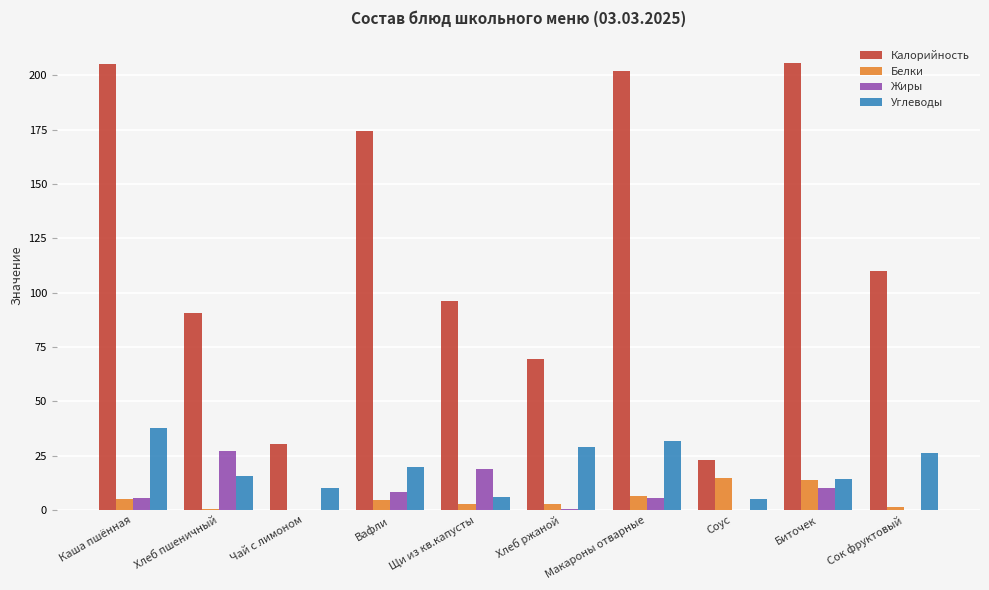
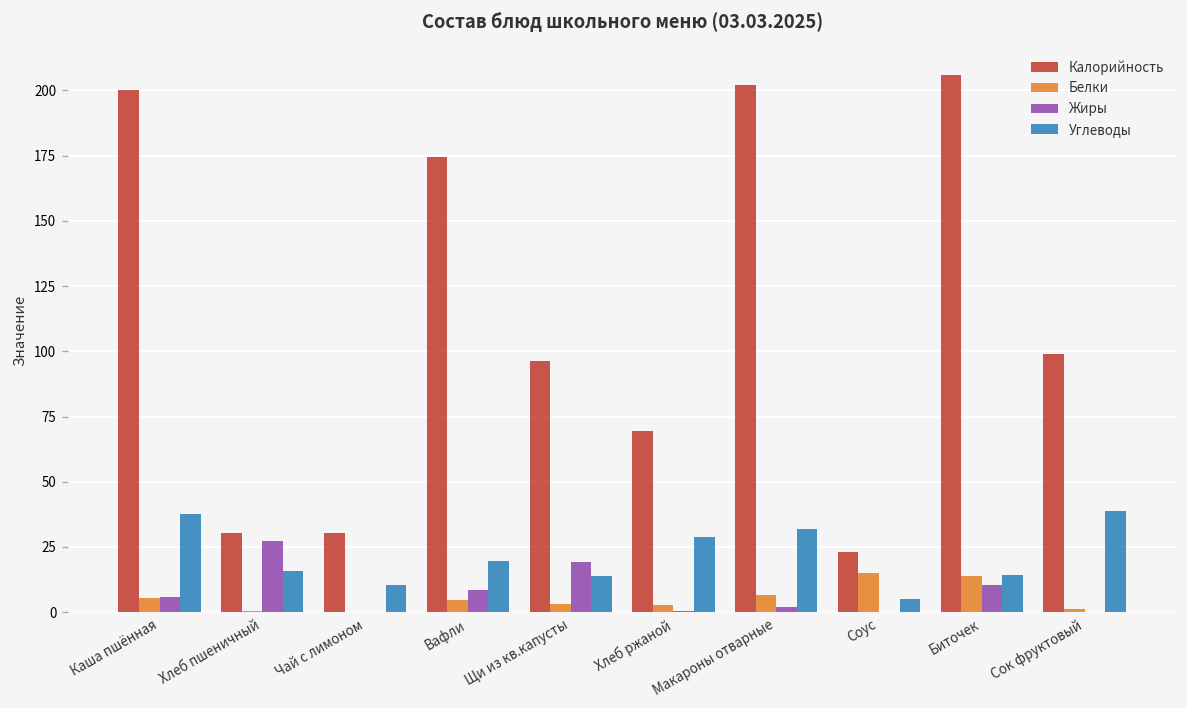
  {
    "Калорийность": {
-     "Каша пшённая": 205,
-     "Хлеб пшеничный": 91,
+     "Каша пшённая": 200,
+     "Хлеб пшеничный": 30,
      "Чай с лимоном": 30,
      "Вафли": 175,
      "Щи из кв.капусты": 96,
      "Хлеб ржаной": 70,
      "Макароны отварные": 202,
      "Соус": 23,
      "Биточек": 206,
-     "Сок фруктовый": 110
+     "Сок фруктовый": 99
    },
    "Белки": {
      "Каша пшённая": 5,
      "Вафли": 5,
      "Щи из кв.капусты": 3,
      "Хлеб ржаной": 3,
      "Макароны отварные": 7,
      "Соус": 15,
      "Биточек": 14,
      "Сок фруктовый": 1
    },
    "Жиры": {
      "Каша пшённая": 6,
      "Хлеб пшеничный": 27,
      "Вафли": 8,
      "Щи из кв.капусты": 19,
-     "Макароны отварные": 6,
+     "Макароны отварные": 2,
      "Соус": 0,
      "Биточек": 10,
      "Сок фруктовый": 0
    },
    "Углеводы": {
      "Каша пшённая": 38,
      "Хлеб пшеничный": 16,
      "Чай с лимоном": 10,
      "Вафли": 20,
-     "Щи из кв.капусты": 6,
+     "Щи из кв.капусты": 14,
      "Хлеб ржаной": 29,
      "Макароны отварные": 32,
      "Соус": 5,
      "Биточек": 14,
-     "Сок фруктовый": 26
+     "Сок фруктовый": 39
    }
  }
